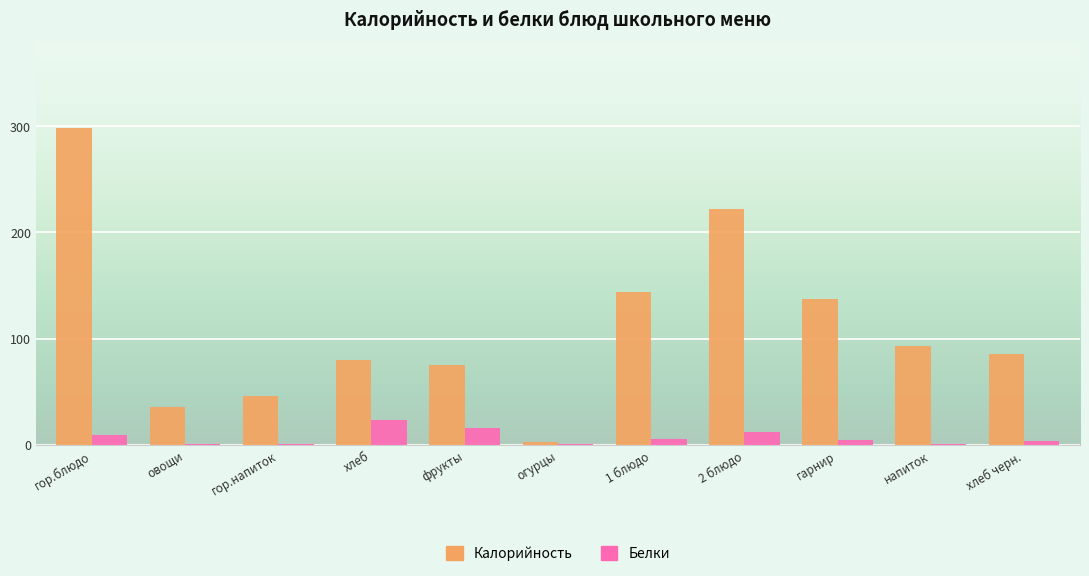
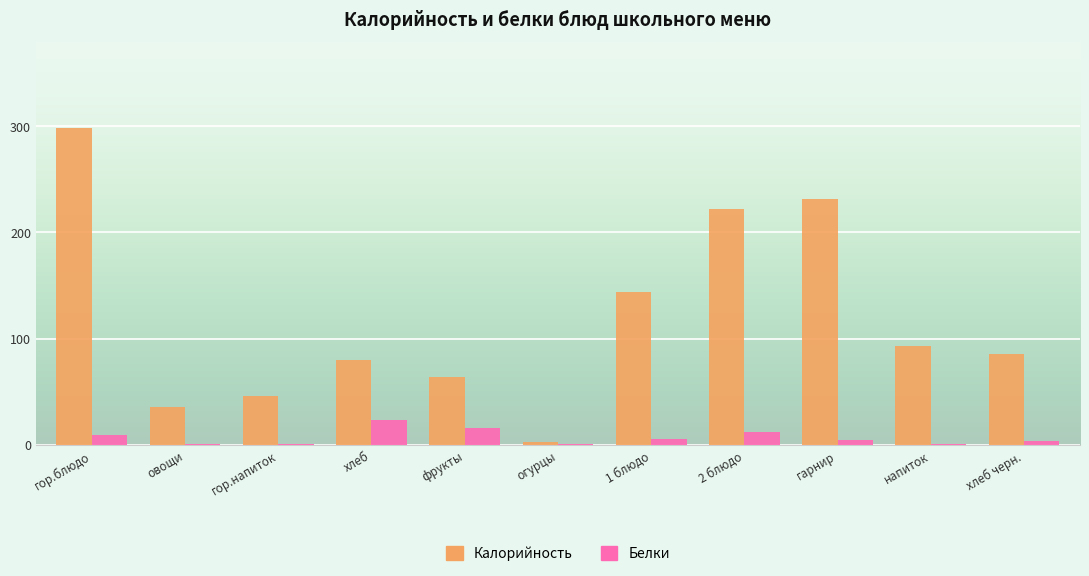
  {
    "Калорийность": {
      "гор.блюдо": 299,
      "овощи": 35,
      "гор.напиток": 46,
      "хлеб": 80,
-     "фрукты": 75,
+     "фрукты": 64,
      "1 блюдо": 144,
      "2 блюдо": 222,
-     "гарнир": 137,
+     "гарнир": 232,
      "напиток": 93,
      "хлеб черн.": 85
    },
    "Белки": {
      "гор.блюдо": 9,
      "хлеб": 23,
      "фрукты": 16,
      "1 блюдо": 5,
      "2 блюдо": 12,
      "гарнир": 4,
      "хлеб черн.": 3
    }
  }
